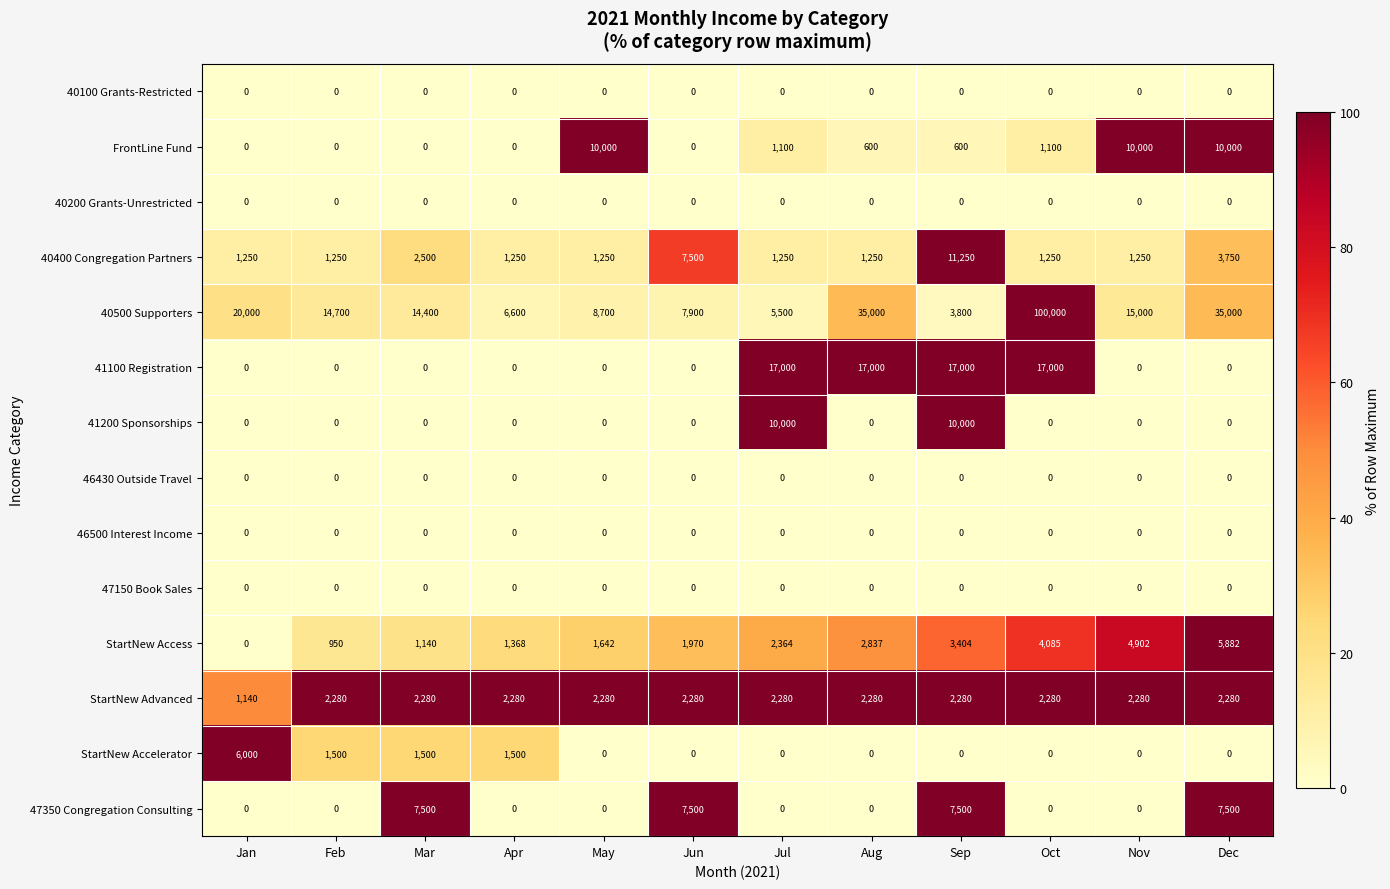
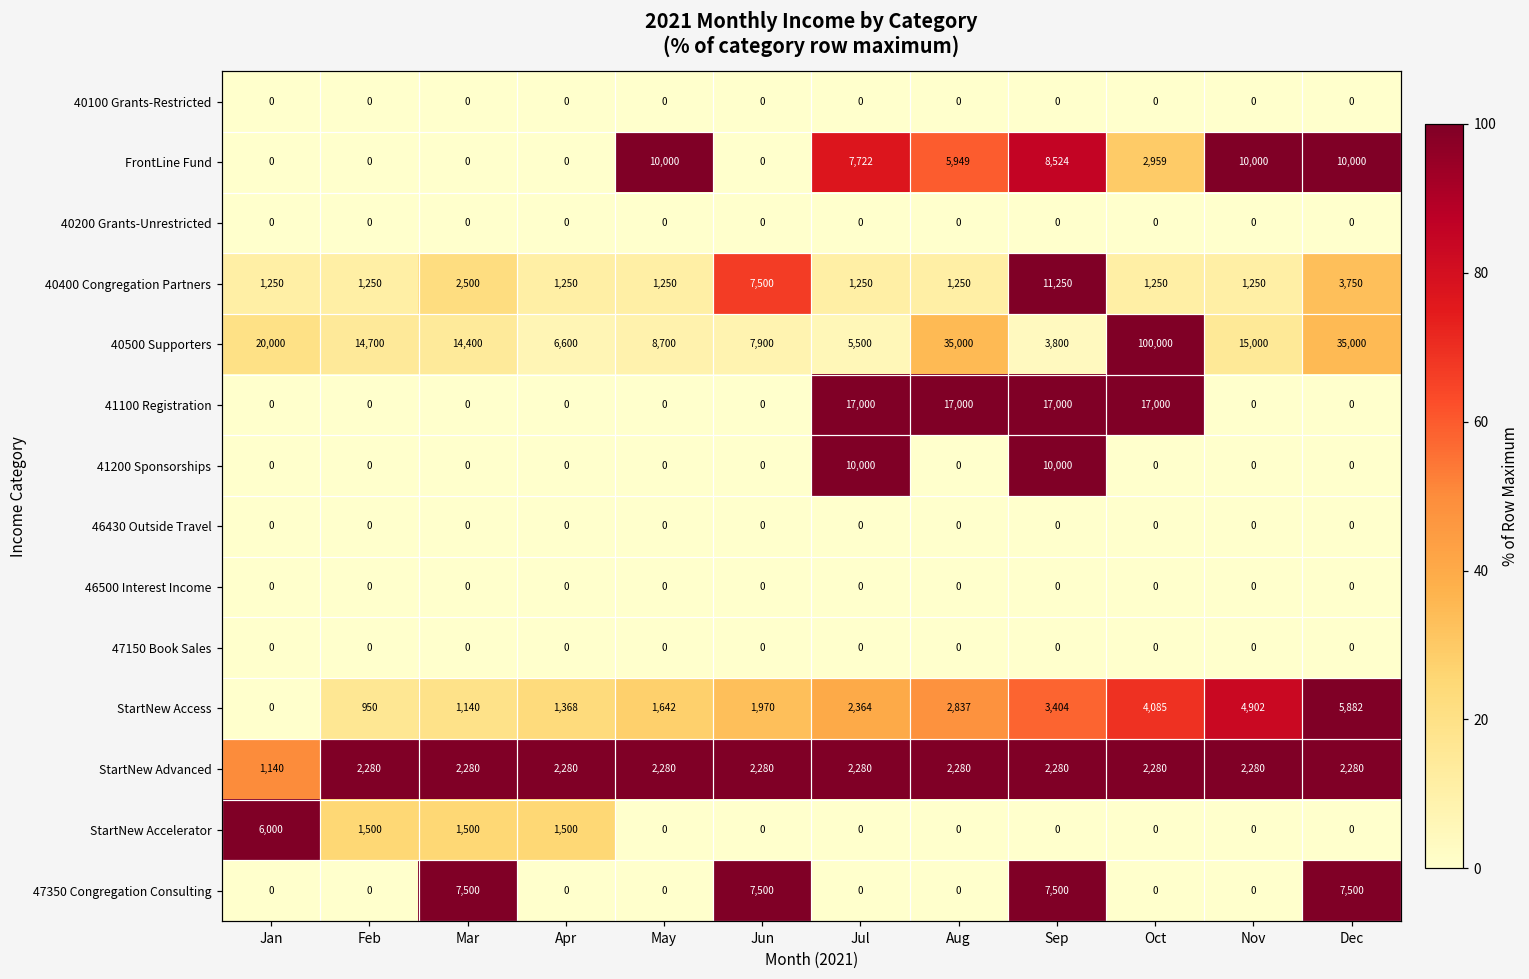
  {
    "40100 Grants-Restricted": {
      "Jan": "0",
      "Feb": "0",
      "Mar": "0",
      "Apr": "0",
      "May": "0",
      "Jun": "0",
      "Jul": "0",
      "Aug": "0",
      "Sep": "0",
      "Oct": "0",
      "Nov": "0",
      "Dec": "0"
    },
    "FrontLine Fund": {
      "Jan": "0",
      "Feb": "0",
      "Mar": "0",
      "Apr": "0",
      "May": "10,000",
      "Jun": "0",
-     "Jul": "1,100",
-     "Aug": "600",
-     "Sep": "600",
-     "Oct": "1,100",
+     "Jul": "7,722",
+     "Aug": "5,949",
+     "Sep": "8,524",
+     "Oct": "2,959",
      "Nov": "10,000",
      "Dec": "10,000"
    },
    "40200 Grants-Unrestricted": {
      "Jan": "0",
      "Feb": "0",
      "Mar": "0",
      "Apr": "0",
      "May": "0",
      "Jun": "0",
      "Jul": "0",
      "Aug": "0",
      "Sep": "0",
      "Oct": "0",
      "Nov": "0",
      "Dec": "0"
    },
    "40400 Congregation Partners": {
      "Jan": "1,250",
      "Feb": "1,250",
      "Mar": "2,500",
      "Apr": "1,250",
      "May": "1,250",
      "Jun": "7,500",
      "Jul": "1,250",
      "Aug": "1,250",
      "Sep": "11,250",
      "Oct": "1,250",
      "Nov": "1,250",
      "Dec": "3,750"
    },
    "40500 Supporters": {
      "Jan": "20,000",
      "Feb": "14,700",
      "Mar": "14,400",
      "Apr": "6,600",
      "May": "8,700",
      "Jun": "7,900",
      "Jul": "5,500",
      "Aug": "35,000",
      "Sep": "3,800",
      "Oct": "100,000",
      "Nov": "15,000",
      "Dec": "35,000"
    },
    "41100 Registration": {
      "Jan": "0",
      "Feb": "0",
      "Mar": "0",
      "Apr": "0",
      "May": "0",
      "Jun": "0",
      "Jul": "17,000",
      "Aug": "17,000",
      "Sep": "17,000",
      "Oct": "17,000",
      "Nov": "0",
      "Dec": "0"
    },
    "41200 Sponsorships": {
      "Jan": "0",
      "Feb": "0",
      "Mar": "0",
      "Apr": "0",
      "May": "0",
      "Jun": "0",
      "Jul": "10,000",
      "Aug": "0",
      "Sep": "10,000",
      "Oct": "0",
      "Nov": "0",
      "Dec": "0"
    },
    "46430 Outside Travel": {
      "Jan": "0",
      "Feb": "0",
      "Mar": "0",
      "Apr": "0",
      "May": "0",
      "Jun": "0",
      "Jul": "0",
      "Aug": "0",
      "Sep": "0",
      "Oct": "0",
      "Nov": "0",
      "Dec": "0"
    },
    "46500 Interest Income": {
      "Jan": "0",
      "Feb": "0",
      "Mar": "0",
      "Apr": "0",
      "May": "0",
      "Jun": "0",
      "Jul": "0",
      "Aug": "0",
      "Sep": "0",
      "Oct": "0",
      "Nov": "0",
      "Dec": "0"
    },
    "47150 Book Sales": {
      "Jan": "0",
      "Feb": "0",
      "Mar": "0",
      "Apr": "0",
      "May": "0",
      "Jun": "0",
      "Jul": "0",
      "Aug": "0",
      "Sep": "0",
      "Oct": "0",
      "Nov": "0",
      "Dec": "0"
    },
    "StartNew Access": {
      "Jan": "0",
      "Feb": "950",
      "Mar": "1,140",
      "Apr": "1,368",
      "May": "1,642",
      "Jun": "1,970",
      "Jul": "2,364",
      "Aug": "2,837",
      "Sep": "3,404",
      "Oct": "4,085",
      "Nov": "4,902",
      "Dec": "5,882"
    },
    "StartNew Advanced": {
      "Jan": "1,140",
      "Feb": "2,280",
      "Mar": "2,280",
      "Apr": "2,280",
      "May": "2,280",
      "Jun": "2,280",
      "Jul": "2,280",
      "Aug": "2,280",
      "Sep": "2,280",
      "Oct": "2,280",
      "Nov": "2,280",
      "Dec": "2,280"
    },
    "StartNew Accelerator": {
      "Jan": "6,000",
      "Feb": "1,500",
      "Mar": "1,500",
      "Apr": "1,500",
      "May": "0",
      "Jun": "0",
      "Jul": "0",
      "Aug": "0",
      "Sep": "0",
      "Oct": "0",
      "Nov": "0",
      "Dec": "0"
    },
    "47350 Congregation Consulting": {
      "Jan": "0",
      "Feb": "0",
      "Mar": "7,500",
      "Apr": "0",
      "May": "0",
      "Jun": "7,500",
      "Jul": "0",
      "Aug": "0",
      "Sep": "7,500",
      "Oct": "0",
      "Nov": "0",
      "Dec": "7,500"
    }
  }
